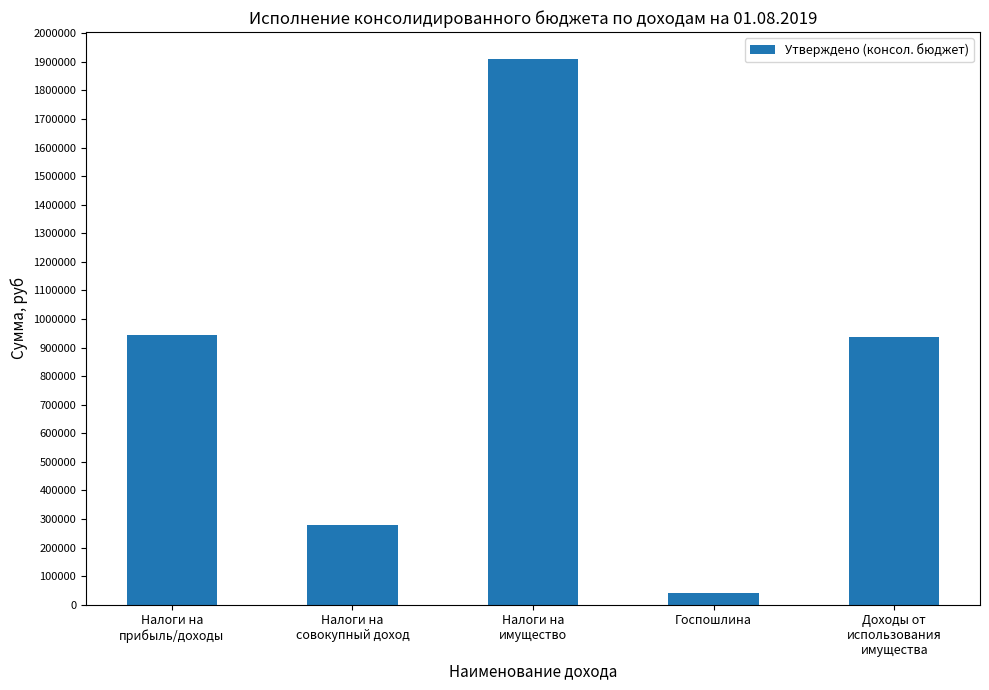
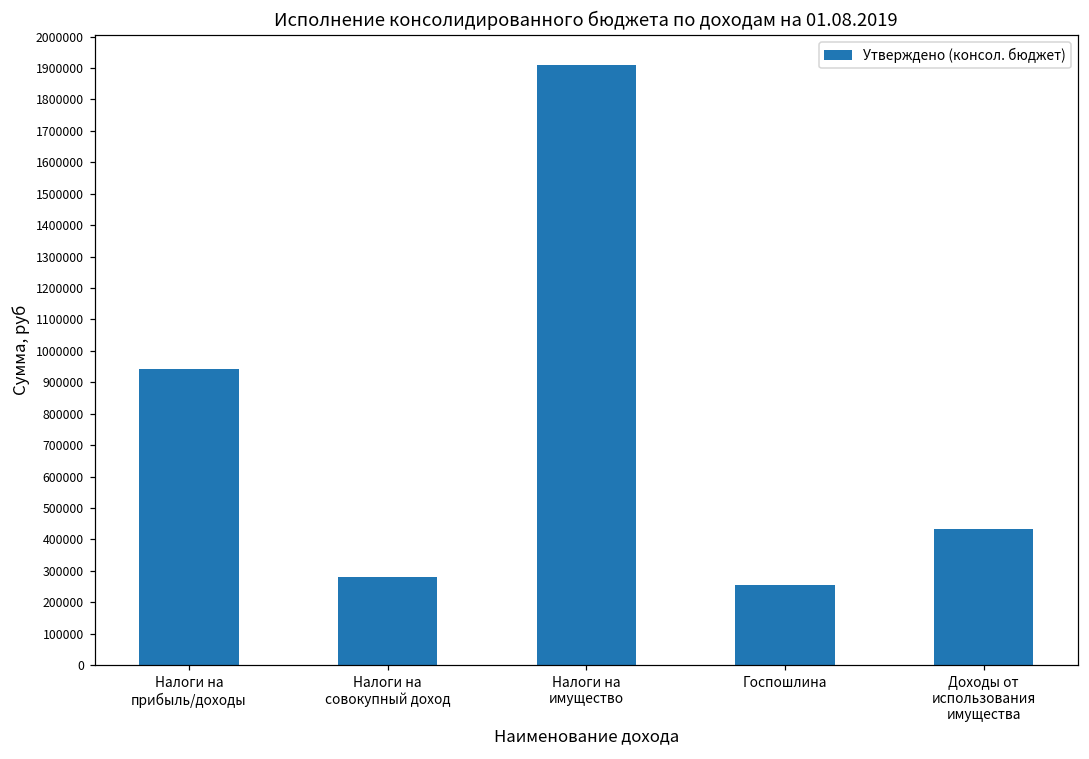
  {
    "Налоги на прибыль/доходы": 940000,
    "Налоги на совокупный доход": 280000,
    "Налоги на имущество": 1910000,
-   "Госпошлина": 40000,
-   "Доходы от использования имущества": 940000
+   "Госпошлина": 260000,
+   "Доходы от использования имущества": 430000
  }
